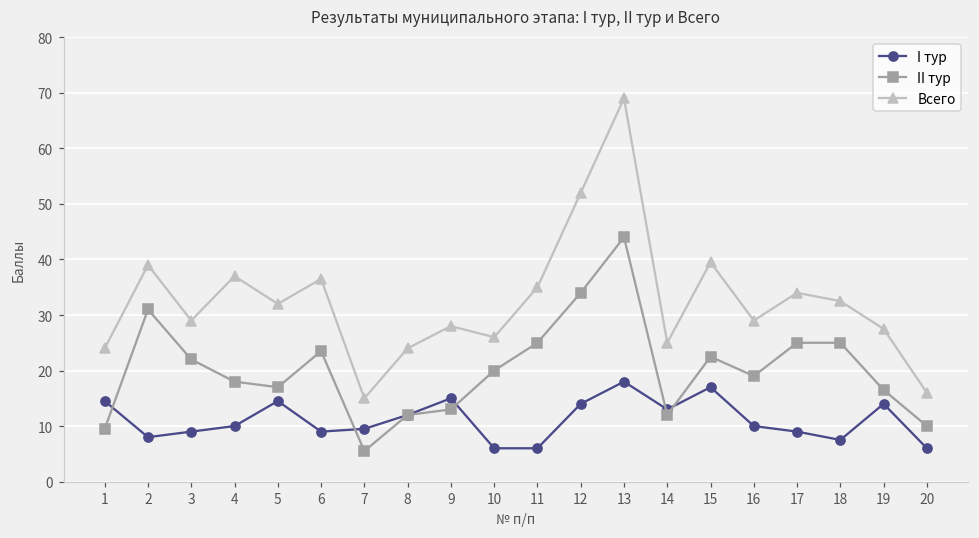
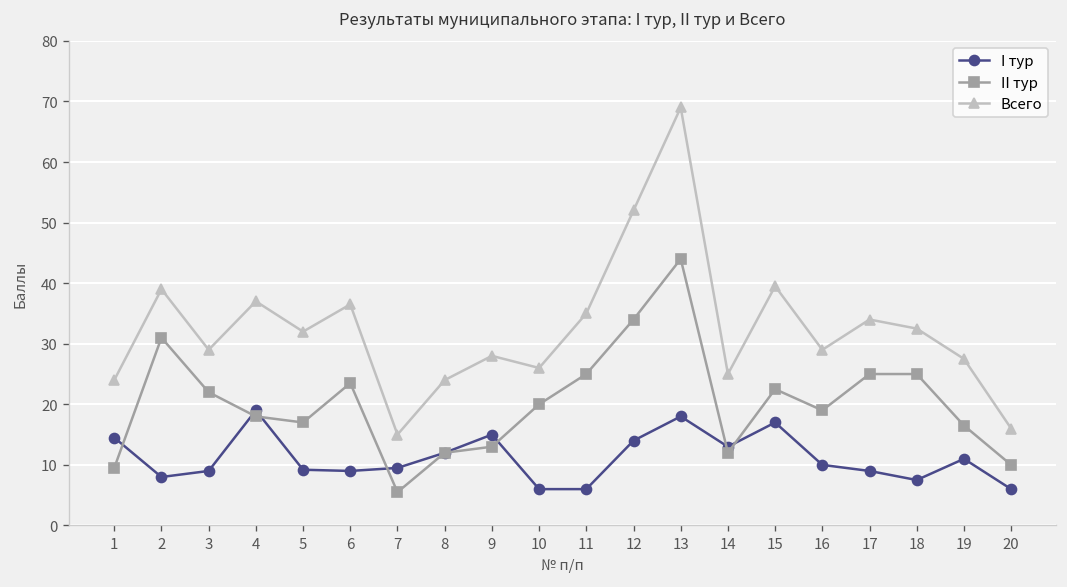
  {
    "I тур": {
      "1": 15,
      "2": 8,
      "3": 9,
-     "4": 10,
-     "5": 15,
+     "4": 19,
+     "5": 9,
      "6": 9,
      "7": 10,
      "9": 15,
      "10": 6,
      "11": 6,
      "12": 14,
      "13": 18,
      "14": 13,
      "15": 17,
      "16": 10,
      "17": 9,
      "18": 8,
-     "19": 14,
+     "19": 11,
      "20": 6
    }
  }
